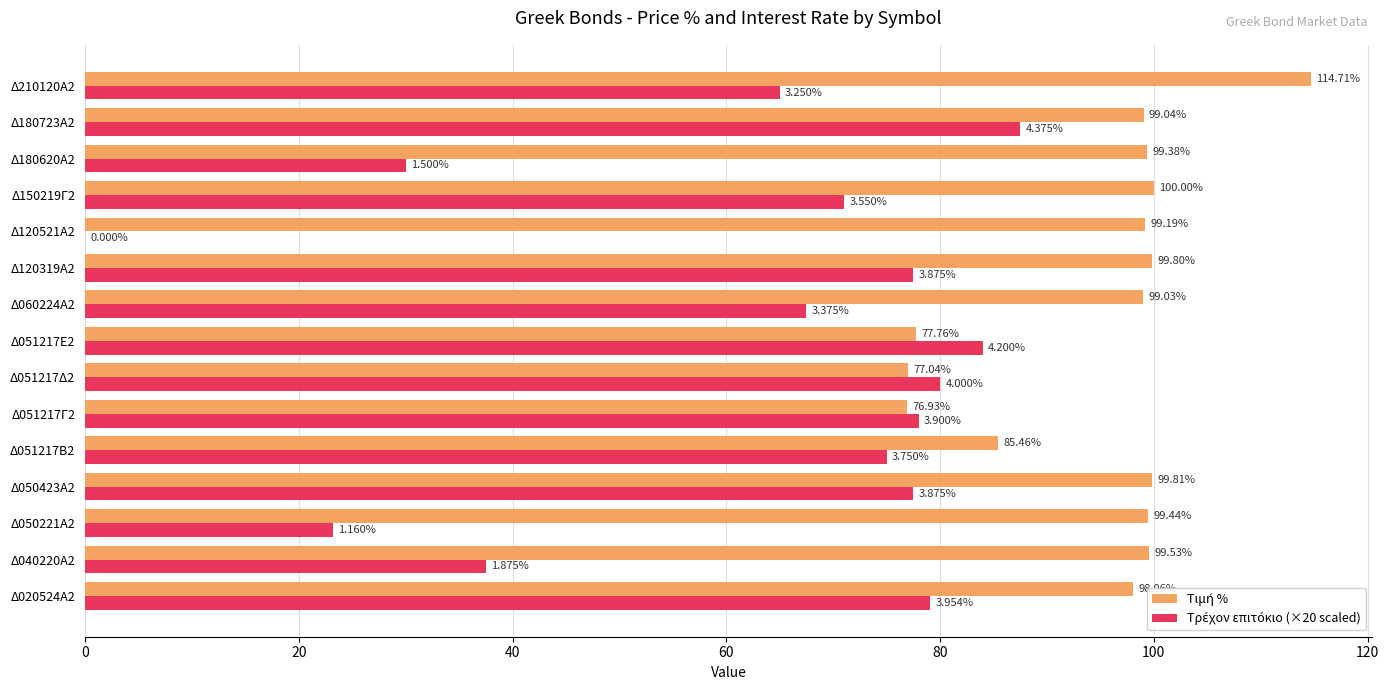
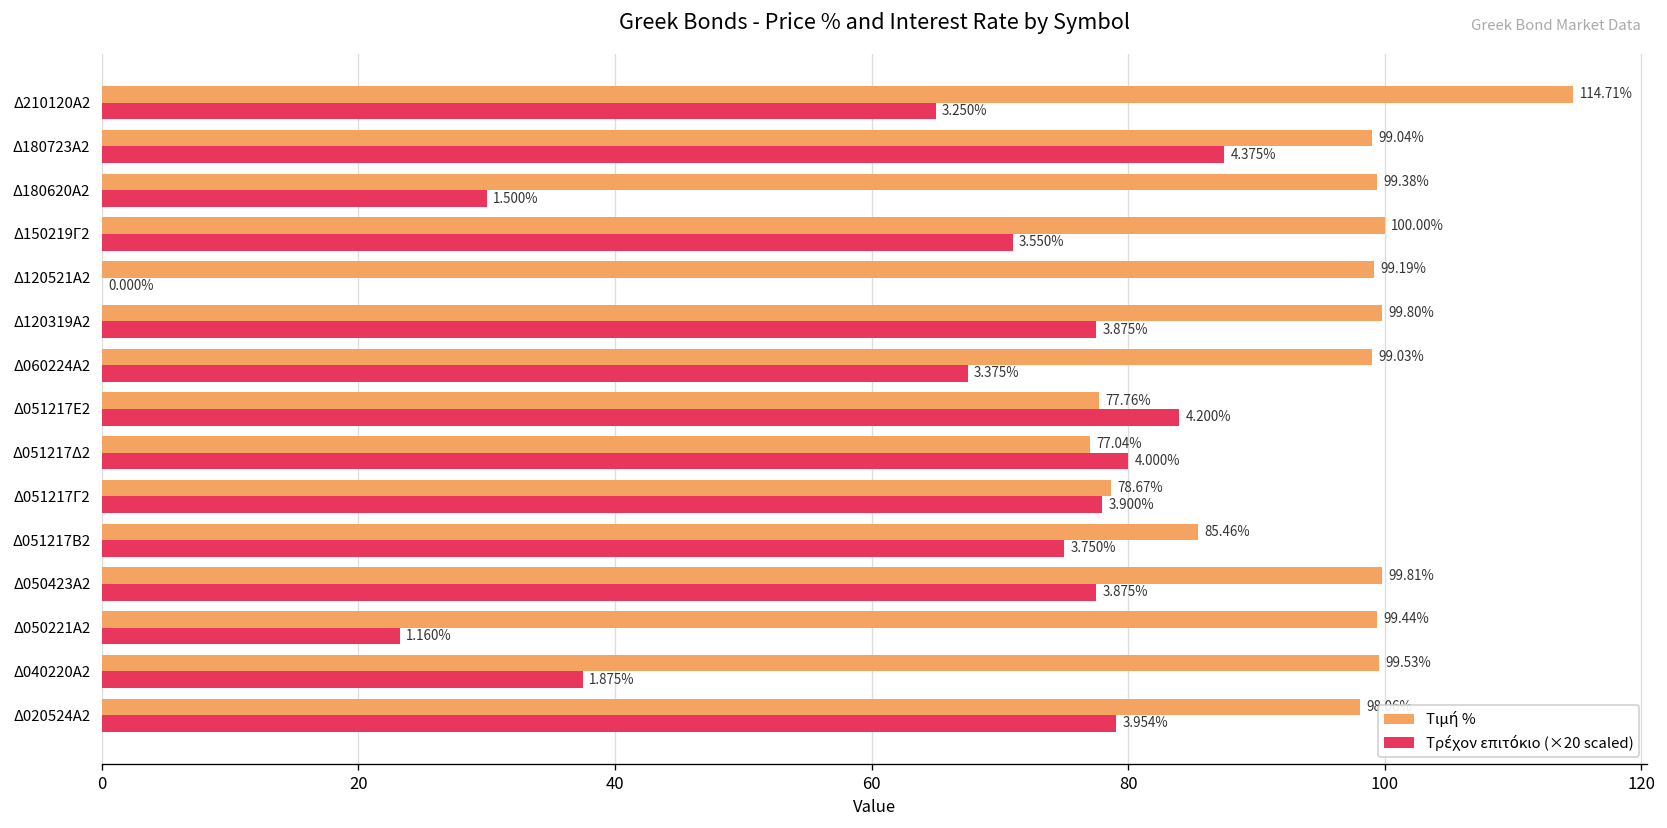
  {
    "Τιμή %": {
      "Δ210120Α2": "114.71%",
      "Δ180723Α2": "99.04%",
      "Δ180620Α2": "99.38%",
      "Δ150219Γ2": "100.00%",
      "Δ120521Α2": "99.19%",
      "Δ120319Α2": "99.80%",
      "Δ060224Α2": "99.03%",
      "Δ051217Ε2": "77.76%",
      "Δ051217Δ2": "77.04%",
-     "Δ051217Γ2": "76.93%",
+     "Δ051217Γ2": "78.67%",
      "Δ051217Β2": "85.46%",
      "Δ050423Α2": "99.81%",
      "Δ050221Α2": "99.44%",
      "Δ040220Α2": "99.53%"
    },
    "Τρέχον επιτόκιο (×20 scaled)": {
      "Δ120521Α2": "0.000%"
    }
  }
